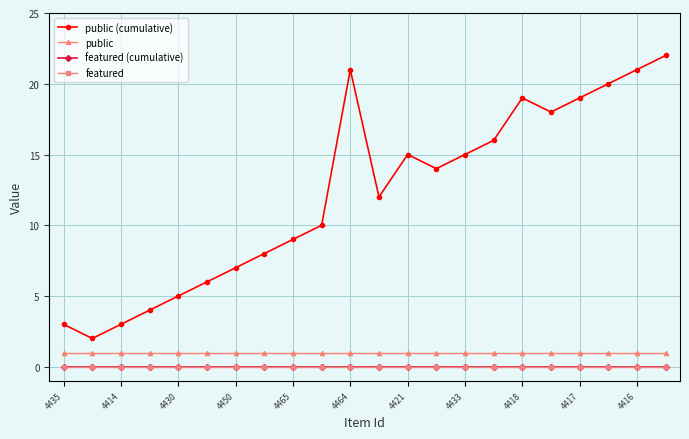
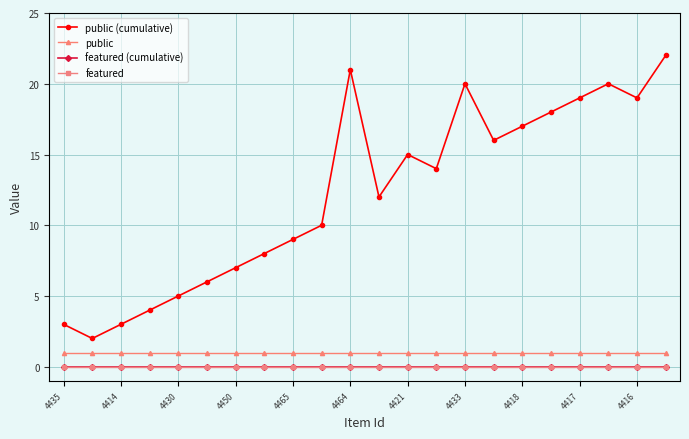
  {
    "public (cumulative)": {
      "4435": 3,
      "4414": 3,
      "4430": 5,
      "4450": 7,
      "4465": 9,
      "4464": 21,
      "4421": 15,
-     "4433": 15,
-     "4418": 19,
+     "4433": 20,
+     "4418": 17,
      "4417": 19,
-     "4416": 21
+     "4416": 19
    }
  }
